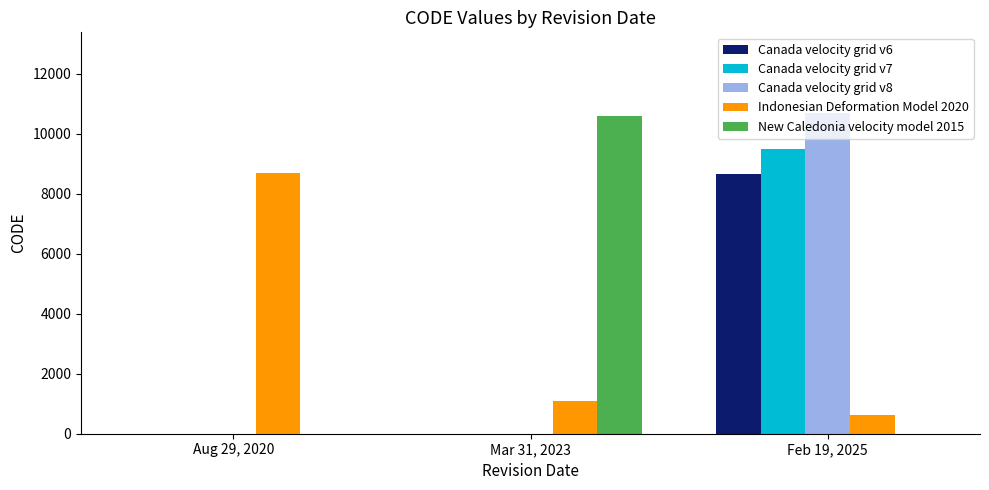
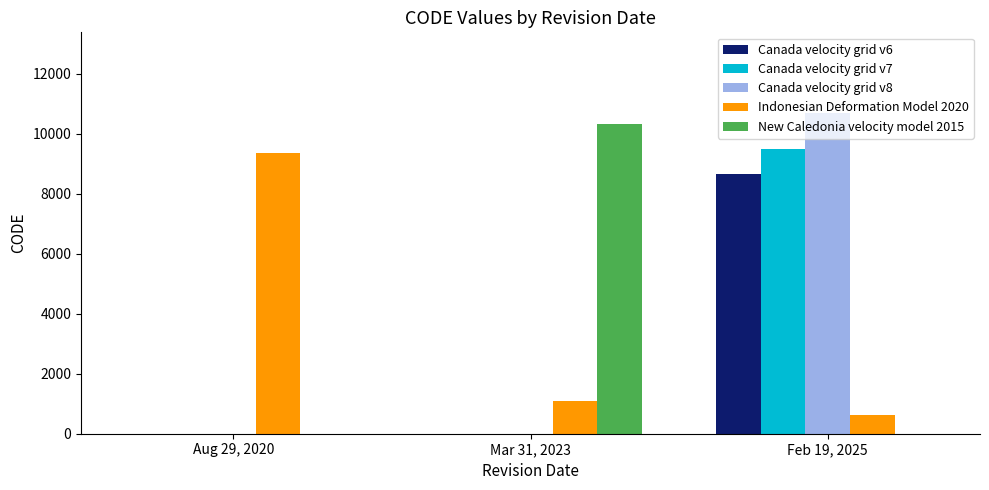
  {
    "Canada velocity grid v6": {
      "Aug 29, 2020": 0,
      "Mar 31, 2023": 0,
      "Feb 19, 2025": 8700
    },
    "Canada velocity grid v7": {
      "Aug 29, 2020": 0,
      "Mar 31, 2023": 0,
      "Feb 19, 2025": 9500
    },
    "Canada velocity grid v8": {
      "Aug 29, 2020": 0,
      "Mar 31, 2023": 0
    },
    "Indonesian Deformation Model 2020": {
-     "Aug 29, 2020": 8700,
+     "Aug 29, 2020": 9400,
      "Mar 31, 2023": 1100,
      "Feb 19, 2025": 600
    },
    "New Caledonia velocity model 2015": {
      "Aug 29, 2020": 0,
-     "Mar 31, 2023": 10600,
+     "Mar 31, 2023": 10300,
      "Feb 19, 2025": 0
    }
  }
